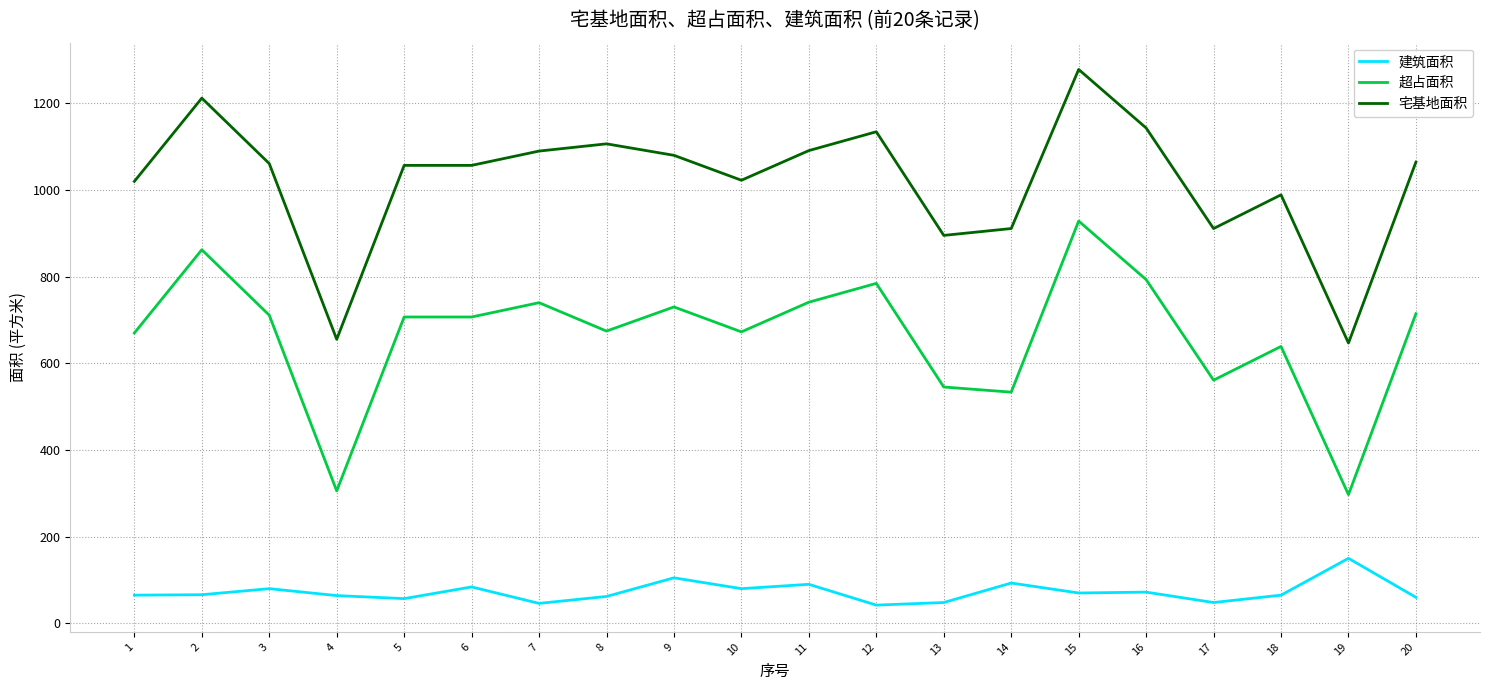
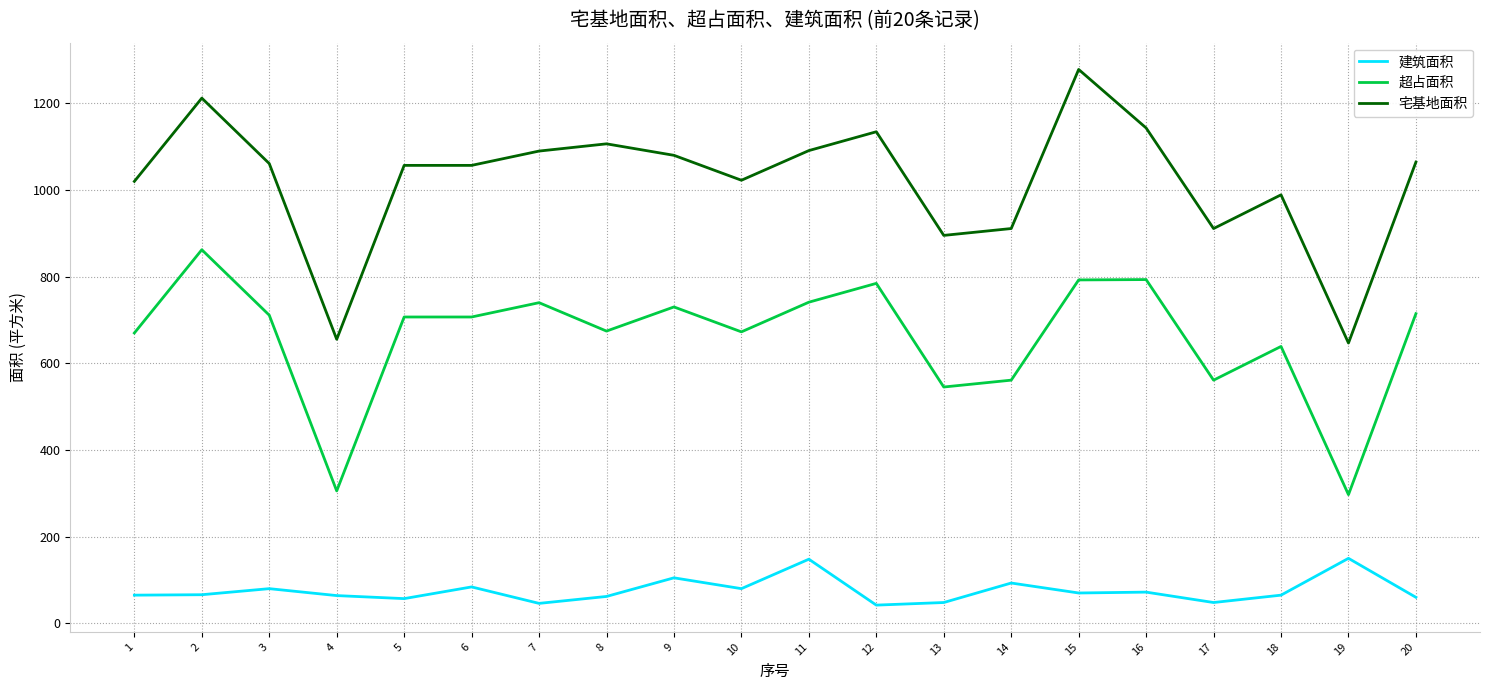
  {
    "建筑面积": {
      "1": 70,
      "2": 70,
      "3": 80,
      "4": 60,
      "5": 60,
      "6": 80,
      "7": 50,
      "8": 60,
      "9": 110,
      "10": 80,
-     "11": 90,
+     "11": 150,
      "12": 40,
      "13": 50,
      "14": 90,
      "15": 70,
      "16": 70,
      "17": 50,
      "18": 70,
      "19": 150,
      "20": 60
    },
    "超占面积": {
      "1": 670,
      "2": 860,
      "3": 710,
      "4": 310,
      "5": 710,
      "6": 710,
      "7": 740,
      "8": 670,
      "9": 730,
      "10": 670,
      "11": 740,
      "12": 780,
      "13": 550,
-     "14": 530,
-     "15": 930,
+     "14": 560,
+     "15": 790,
      "16": 790,
      "17": 560,
      "18": 640,
      "19": 300,
      "20": 710
    },
    "宅基地面积": {
      "1": 1020,
      "2": 1210,
      "3": 1060,
      "4": 660,
      "5": 1060,
      "6": 1060,
      "7": 1090,
      "8": 1110,
      "9": 1080,
      "10": 1020,
      "11": 1090,
      "12": 1130,
      "13": 900,
      "14": 910,
      "15": 1280,
      "16": 1140,
      "17": 910,
      "18": 990,
      "19": 650,
      "20": 1060
    }
  }
